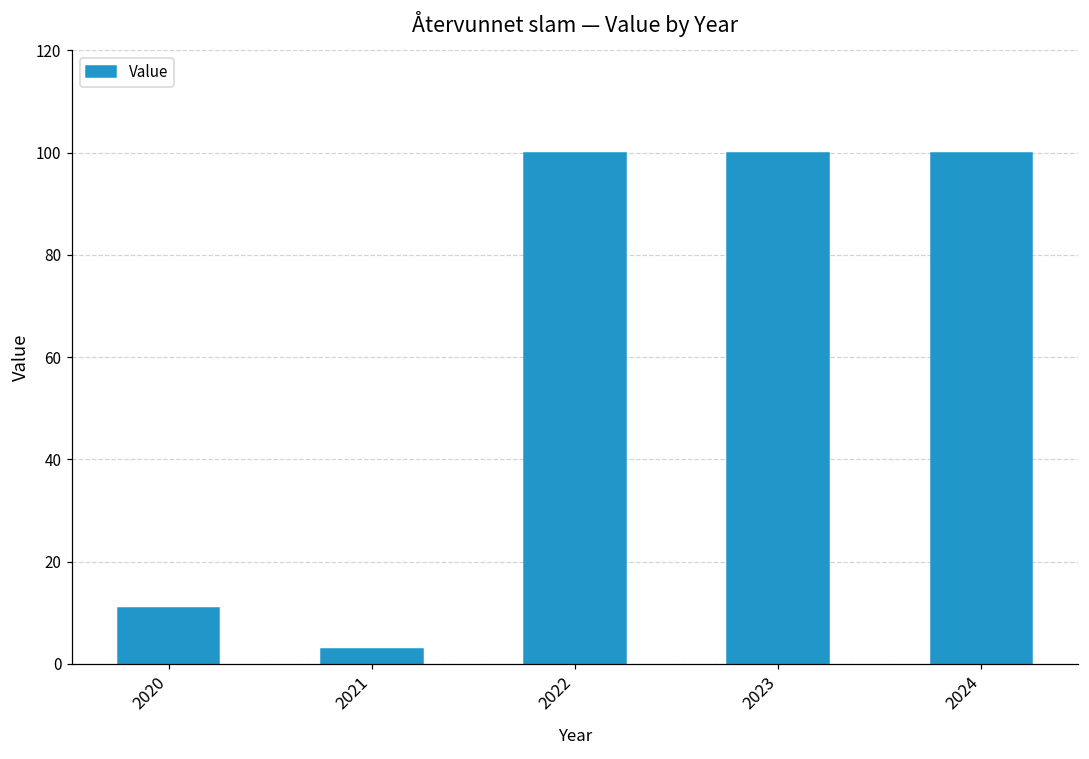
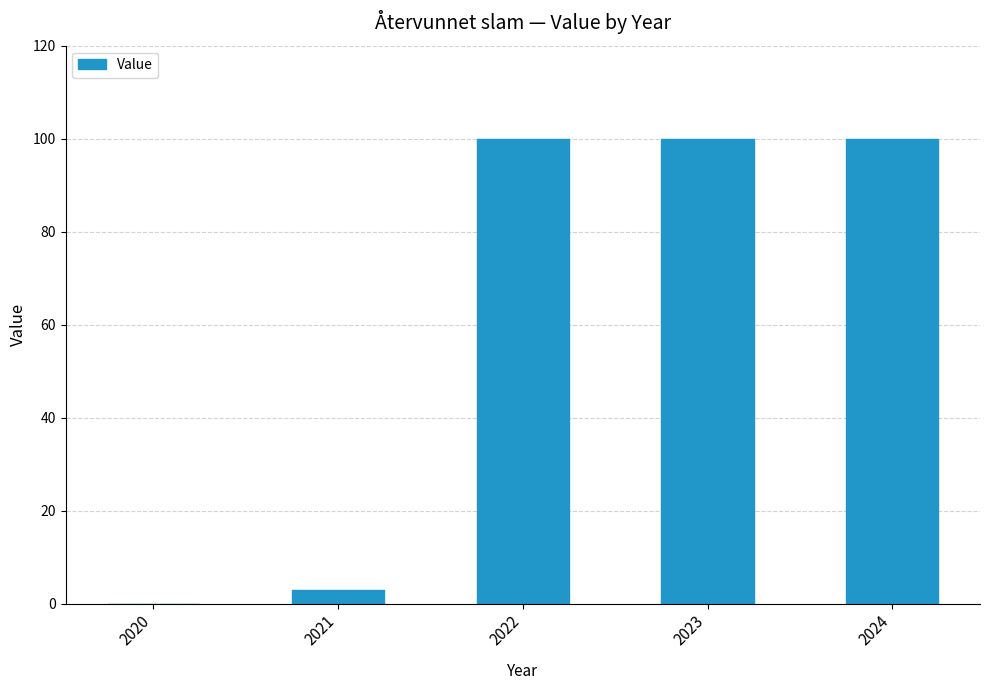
  {
-   "2020": 11,
+   "2020": 0,
    "2021": 3,
    "2022": 100,
    "2023": 100,
    "2024": 100
  }
